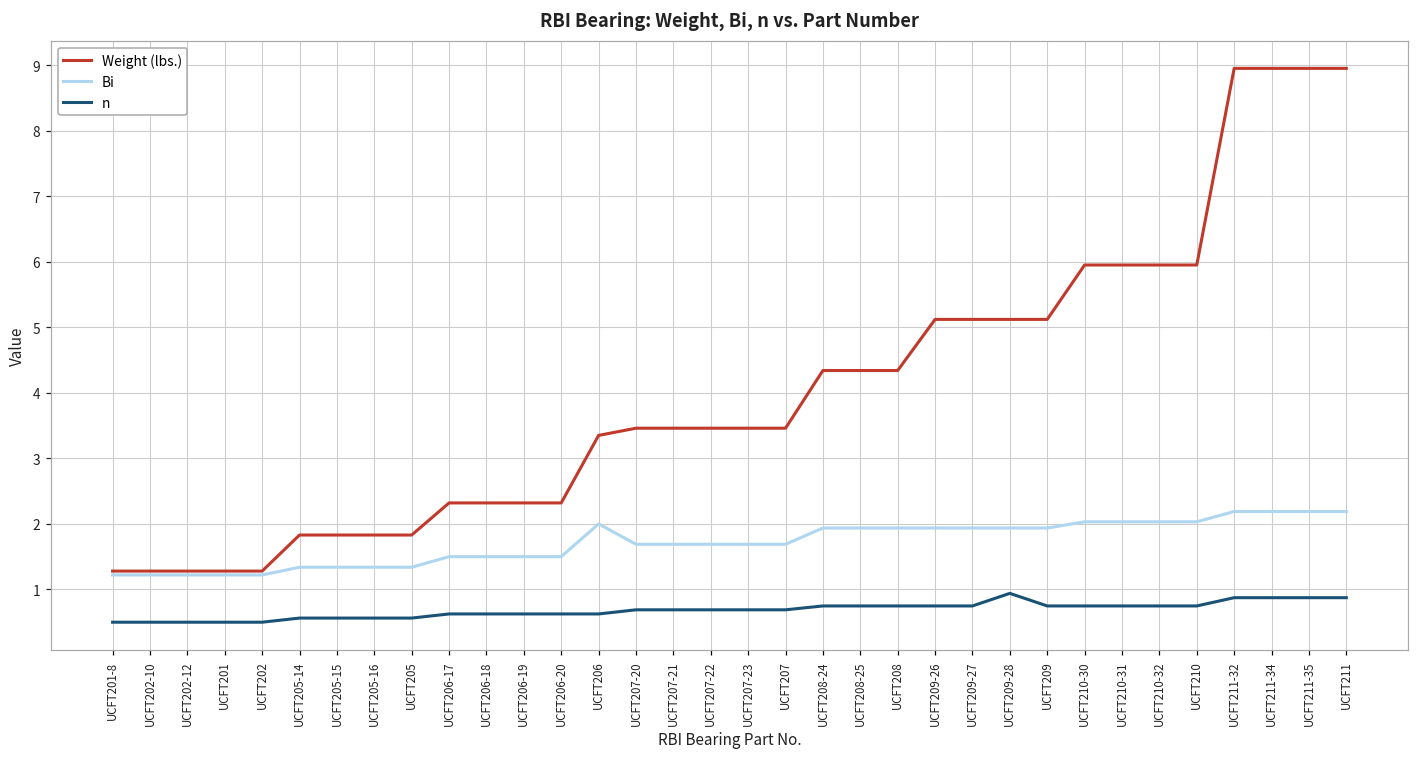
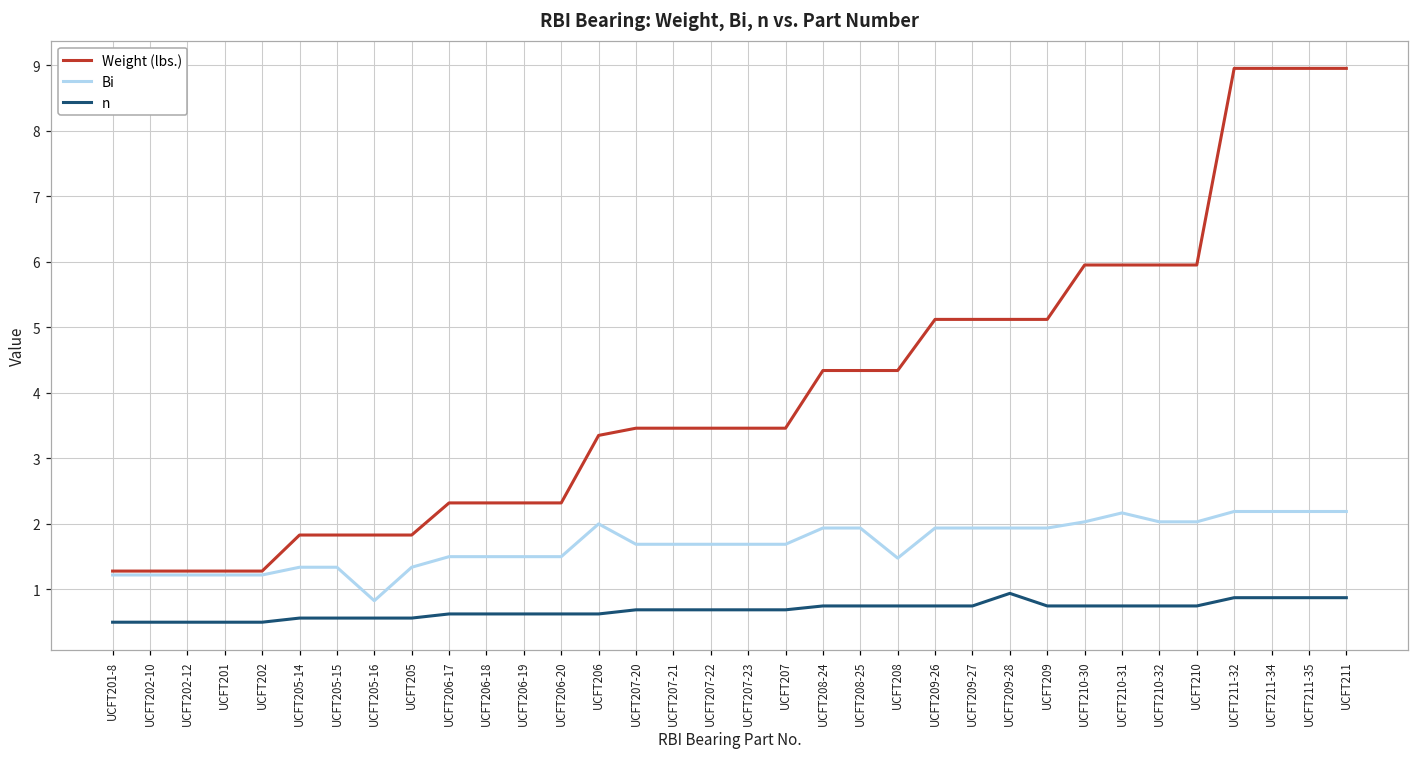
  {
    "Weight (lbs.)": {
      "UCFT201-8": 1.3,
      "UCFT202-10": 1.3,
      "UCFT202-12": 1.3,
      "UCFT201": 1.3,
      "UCFT202": 1.3,
      "UCFT205-14": 1.8,
      "UCFT205-15": 1.8,
      "UCFT205-16": 1.8,
      "UCFT205": 1.8,
      "UCFT206-17": 2.3,
      "UCFT206-18": 2.3,
      "UCFT206-19": 2.3,
      "UCFT206-20": 2.3,
      "UCFT206": 3.4,
      "UCFT207-20": 3.5,
      "UCFT207-21": 3.5,
      "UCFT207-22": 3.5,
      "UCFT207-23": 3.5,
      "UCFT207": 3.5,
      "UCFT208-24": 4.3,
      "UCFT208-25": 4.3,
      "UCFT208": 4.3,
      "UCFT209-26": 5.1,
      "UCFT209-27": 5.1,
      "UCFT209-28": 5.1,
      "UCFT209": 5.1,
      "UCFT210-30": 6.0,
      "UCFT210-31": 6.0,
      "UCFT210-32": 6.0,
      "UCFT210": 6.0,
      "UCFT211-32": 9.0,
      "UCFT211-34": 9.0,
      "UCFT211-35": 9.0,
      "UCFT211": 9.0
    },
    "Bi": {
      "UCFT201-8": 1.2,
      "UCFT202-10": 1.2,
      "UCFT202-12": 1.2,
      "UCFT201": 1.2,
      "UCFT202": 1.2,
      "UCFT205-14": 1.3,
      "UCFT205-15": 1.3,
-     "UCFT205-16": 1.3,
+     "UCFT205-16": 0.8,
      "UCFT205": 1.3,
      "UCFT206-17": 1.5,
      "UCFT206-18": 1.5,
      "UCFT206-19": 1.5,
      "UCFT206-20": 1.5,
      "UCFT206": 2.0,
      "UCFT207-20": 1.7,
      "UCFT207-21": 1.7,
      "UCFT207-22": 1.7,
      "UCFT207-23": 1.7,
      "UCFT207": 1.7,
      "UCFT208-24": 1.9,
      "UCFT208-25": 1.9,
-     "UCFT208": 1.9,
+     "UCFT208": 1.5,
      "UCFT209-26": 1.9,
      "UCFT209-27": 1.9,
      "UCFT209-28": 1.9,
      "UCFT209": 1.9,
      "UCFT210-30": 2.0,
-     "UCFT210-31": 2.0,
+     "UCFT210-31": 2.2,
      "UCFT210-32": 2.0,
      "UCFT210": 2.0,
      "UCFT211-32": 2.2,
      "UCFT211-34": 2.2,
      "UCFT211-35": 2.2,
      "UCFT211": 2.2
    },
    "n": {
      "UCFT201-8": 0.5,
      "UCFT202-10": 0.5,
      "UCFT202-12": 0.5,
      "UCFT201": 0.5,
      "UCFT202": 0.5,
      "UCFT205-14": 0.6,
      "UCFT205-15": 0.6,
      "UCFT205-16": 0.6,
      "UCFT205": 0.6,
      "UCFT206-17": 0.6,
      "UCFT206-18": 0.6,
      "UCFT206-19": 0.6,
      "UCFT206-20": 0.6,
      "UCFT206": 0.6,
      "UCFT207-20": 0.7,
      "UCFT207-21": 0.7,
      "UCFT207-22": 0.7,
      "UCFT207-23": 0.7,
      "UCFT207": 0.7,
      "UCFT208-24": 0.7,
      "UCFT208-25": 0.7,
      "UCFT208": 0.7,
      "UCFT209-26": 0.7,
      "UCFT209-27": 0.7,
      "UCFT209-28": 0.9,
      "UCFT209": 0.7,
      "UCFT210-30": 0.7,
      "UCFT210-31": 0.7,
      "UCFT210-32": 0.7,
      "UCFT210": 0.7,
      "UCFT211-32": 0.9,
      "UCFT211-34": 0.9,
      "UCFT211-35": 0.9,
      "UCFT211": 0.9
    }
  }
